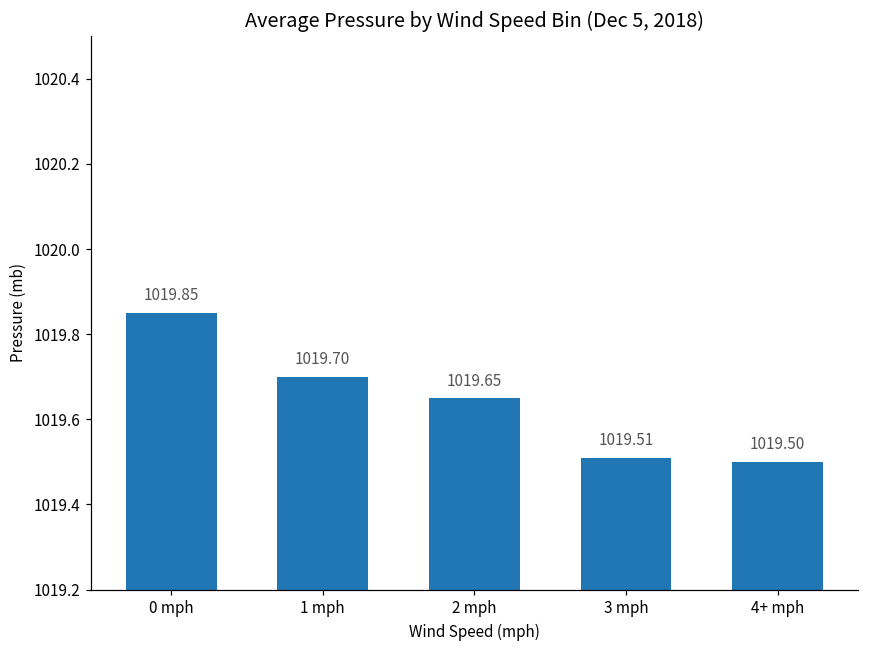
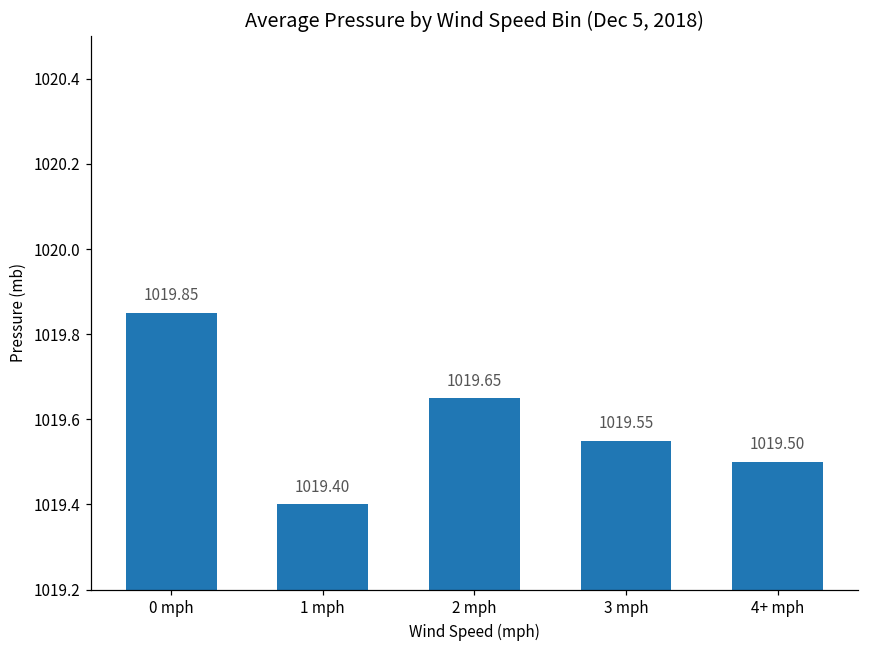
  {
    "0 mph": 1019.85,
-   "1 mph": 1019.70,
+   "1 mph": 1019.40,
    "2 mph": 1019.65,
-   "3 mph": 1019.51,
+   "3 mph": 1019.55,
    "4+ mph": 1019.50
  }
